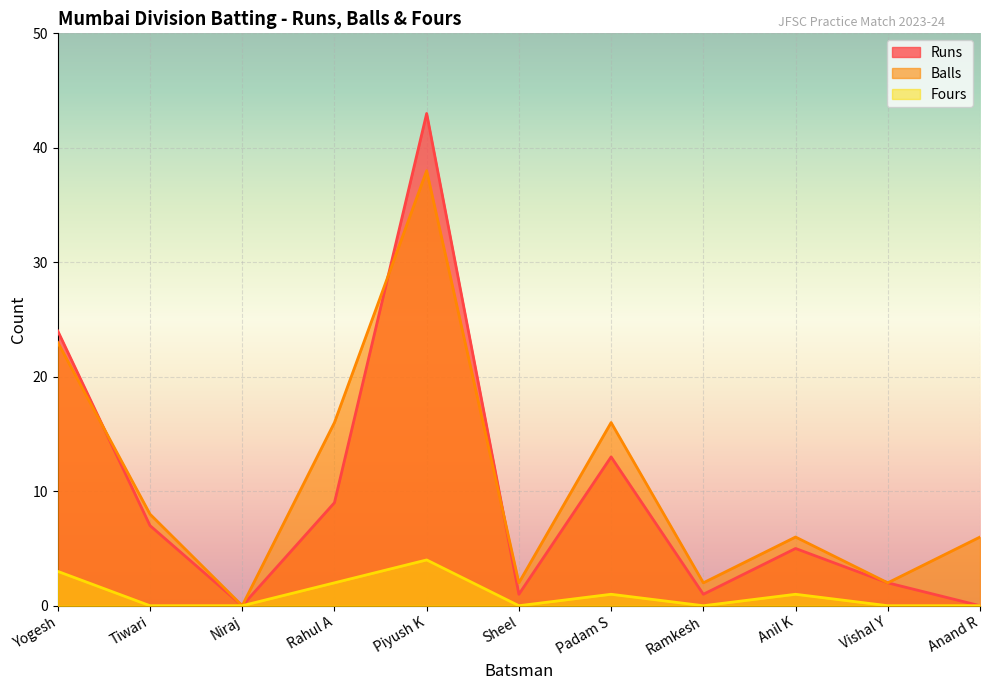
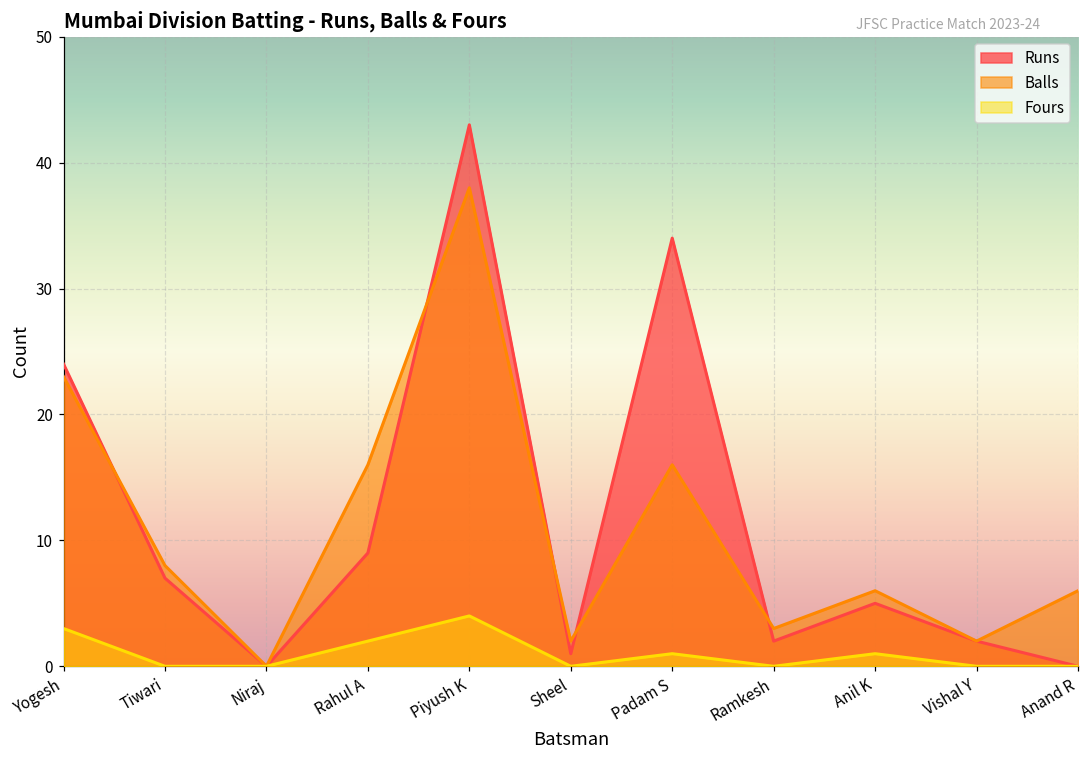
  {
    "Runs": {
      "Yogesh": 24,
      "Tiwari": 7,
      "Rahul A": 9,
      "Piyush K": 43,
      "Sheel": 1,
-     "Padam S": 13,
-     "Ramkesh": 1,
+     "Padam S": 34,
+     "Ramkesh": 2,
      "Anil K": 5
    },
    "Balls": {
      "Yogesh": 23,
      "Tiwari": 8,
      "Rahul A": 16,
      "Piyush K": 38,
      "Sheel": 2,
      "Padam S": 16,
-     "Ramkesh": 2,
+     "Ramkesh": 3,
      "Anil K": 6,
      "Anand R": 6
    },
    "Fours": {
      "Yogesh": 3,
      "Tiwari": 0,
      "Rahul A": 2,
      "Piyush K": 4,
      "Sheel": 0,
      "Padam S": 1,
      "Ramkesh": 0,
      "Anil K": 1,
      "Vishal Y": 0
    }
  }
